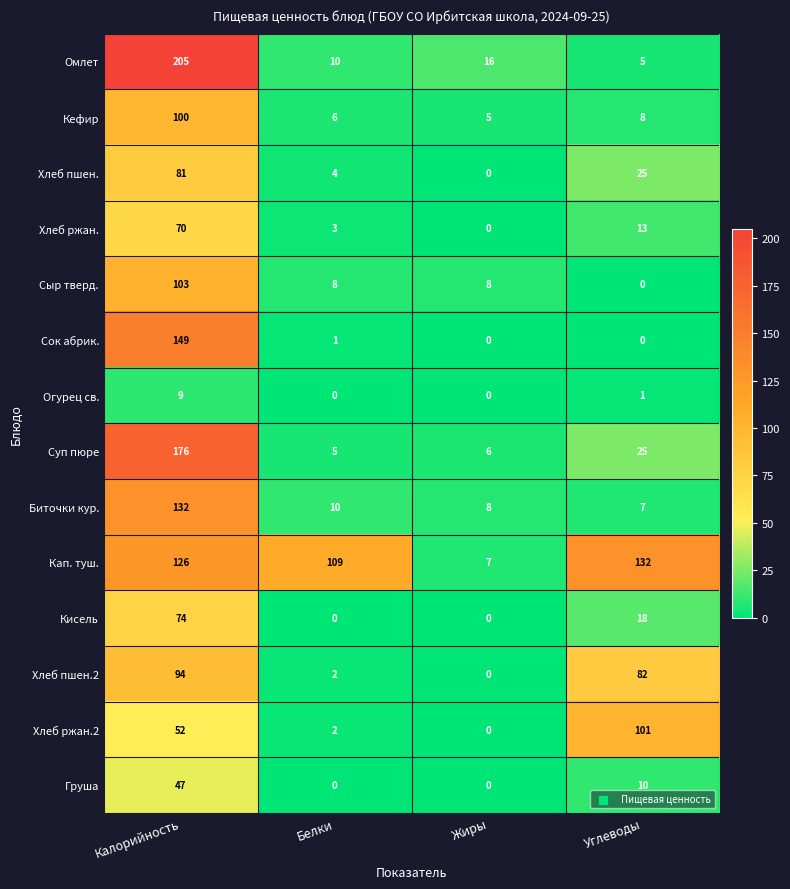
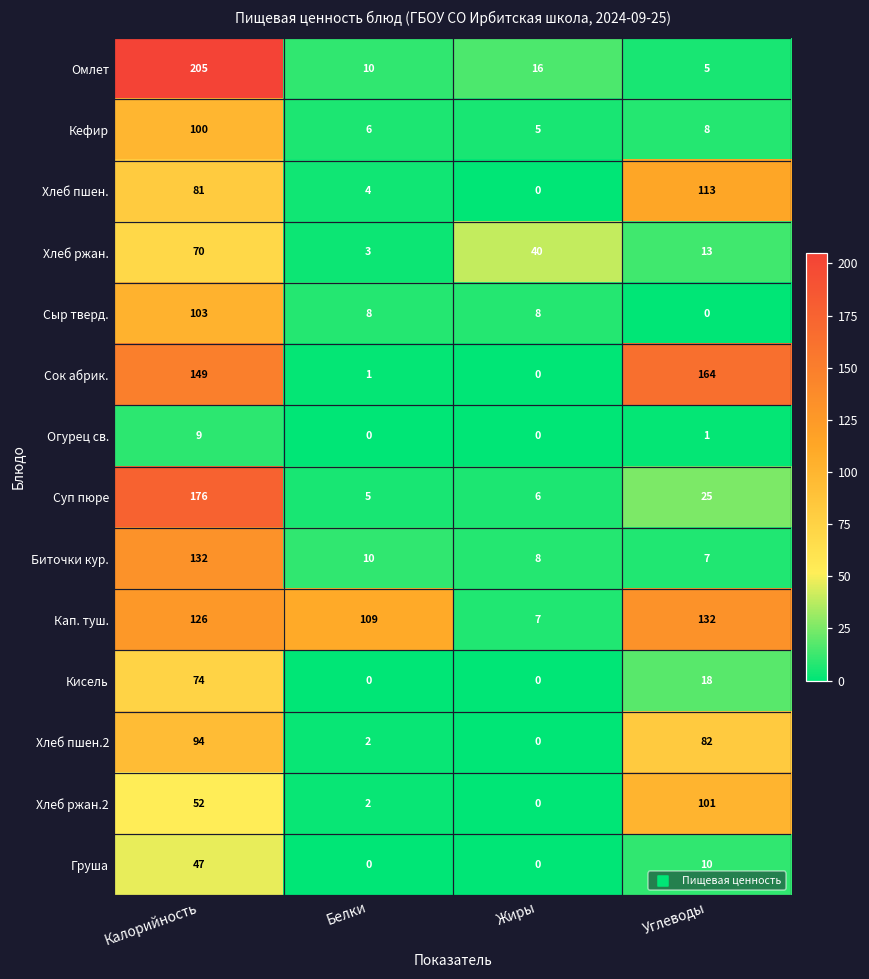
  {
    "Омлет": {
      "Калорийность": 205,
      "Белки": 10,
      "Жиры": 16,
      "Углеводы": 5
    },
    "Кефир": {
      "Калорийность": 100,
      "Белки": 6,
      "Жиры": 5,
      "Углеводы": 8
    },
    "Хлеб пшен.": {
      "Калорийность": 81,
      "Белки": 4,
      "Жиры": 0,
-     "Углеводы": 25
+     "Углеводы": 113
    },
    "Хлеб ржан.": {
      "Калорийность": 70,
      "Белки": 3,
-     "Жиры": 0,
+     "Жиры": 40,
      "Углеводы": 13
    },
    "Сыр тверд.": {
      "Калорийность": 103,
      "Белки": 8,
      "Жиры": 8,
      "Углеводы": 0
    },
    "Сок абрик.": {
      "Калорийность": 149,
      "Белки": 1,
      "Жиры": 0,
-     "Углеводы": 0
+     "Углеводы": 164
    },
    "Огурец св.": {
      "Калорийность": 9,
      "Белки": 0,
      "Жиры": 0,
      "Углеводы": 1
    },
    "Суп пюре": {
      "Калорийность": 176,
      "Белки": 5,
      "Жиры": 6,
      "Углеводы": 25
    },
    "Биточки кур.": {
      "Калорийность": 132,
      "Белки": 10,
      "Жиры": 8,
      "Углеводы": 7
    },
    "Кап. туш.": {
      "Калорийность": 126,
      "Белки": 109,
      "Жиры": 7,
      "Углеводы": 132
    },
    "Кисель": {
      "Калорийность": 74,
      "Белки": 0,
      "Жиры": 0,
      "Углеводы": 18
    },
    "Хлеб пшен.2": {
      "Калорийность": 94,
      "Белки": 2,
      "Жиры": 0,
      "Углеводы": 82
    },
    "Хлеб ржан.2": {
      "Калорийность": 52,
      "Белки": 2,
      "Жиры": 0,
      "Углеводы": 101
    },
    "Груша": {
      "Калорийность": 47,
      "Белки": 0,
      "Жиры": 0,
      "Углеводы": 10
    }
  }
